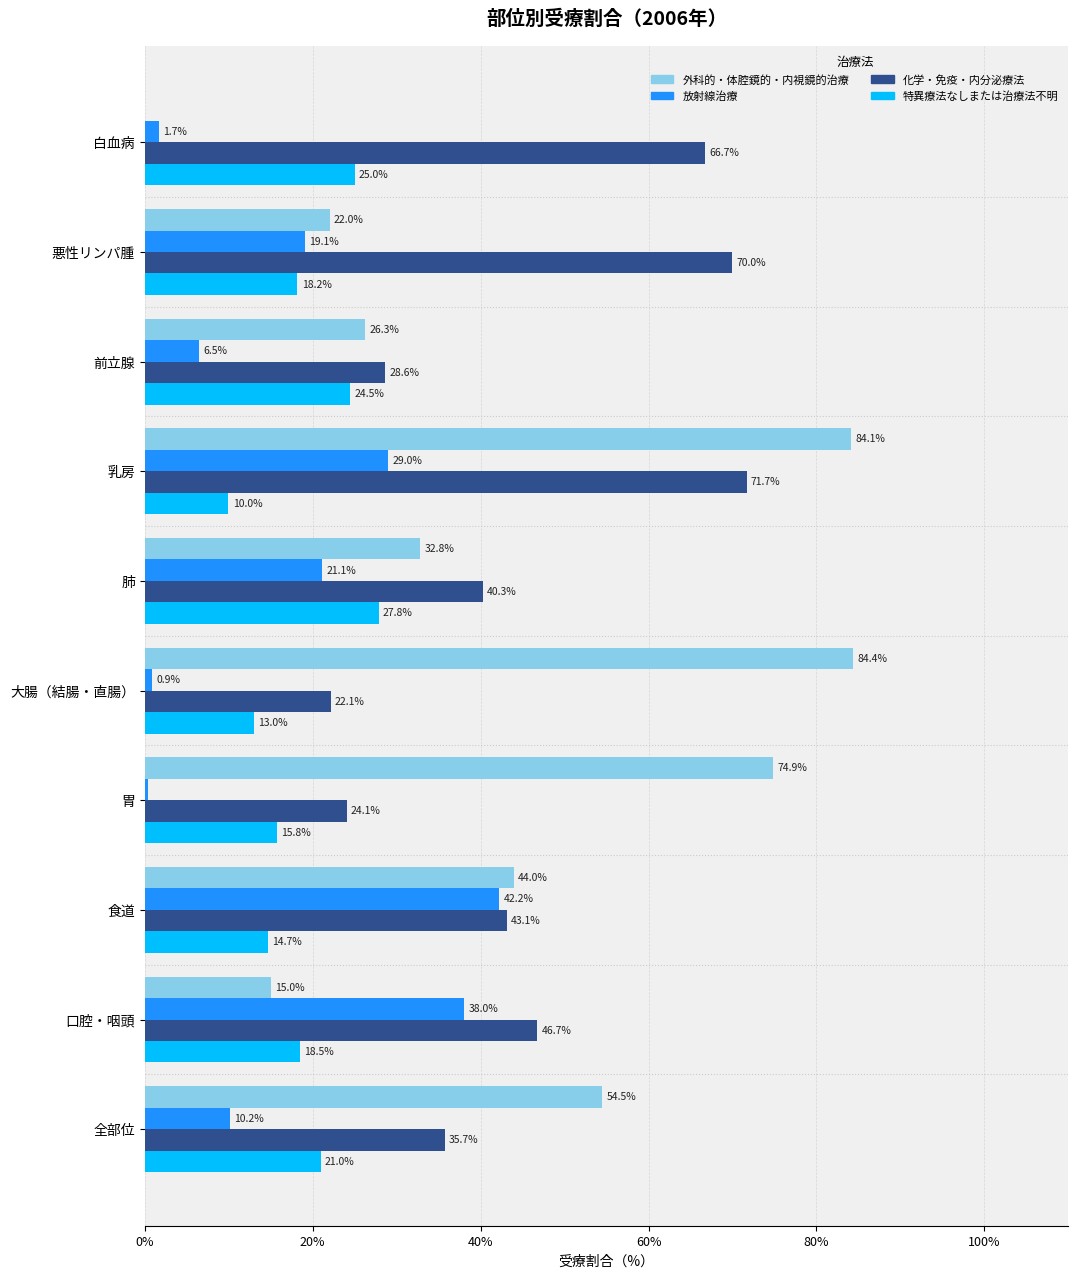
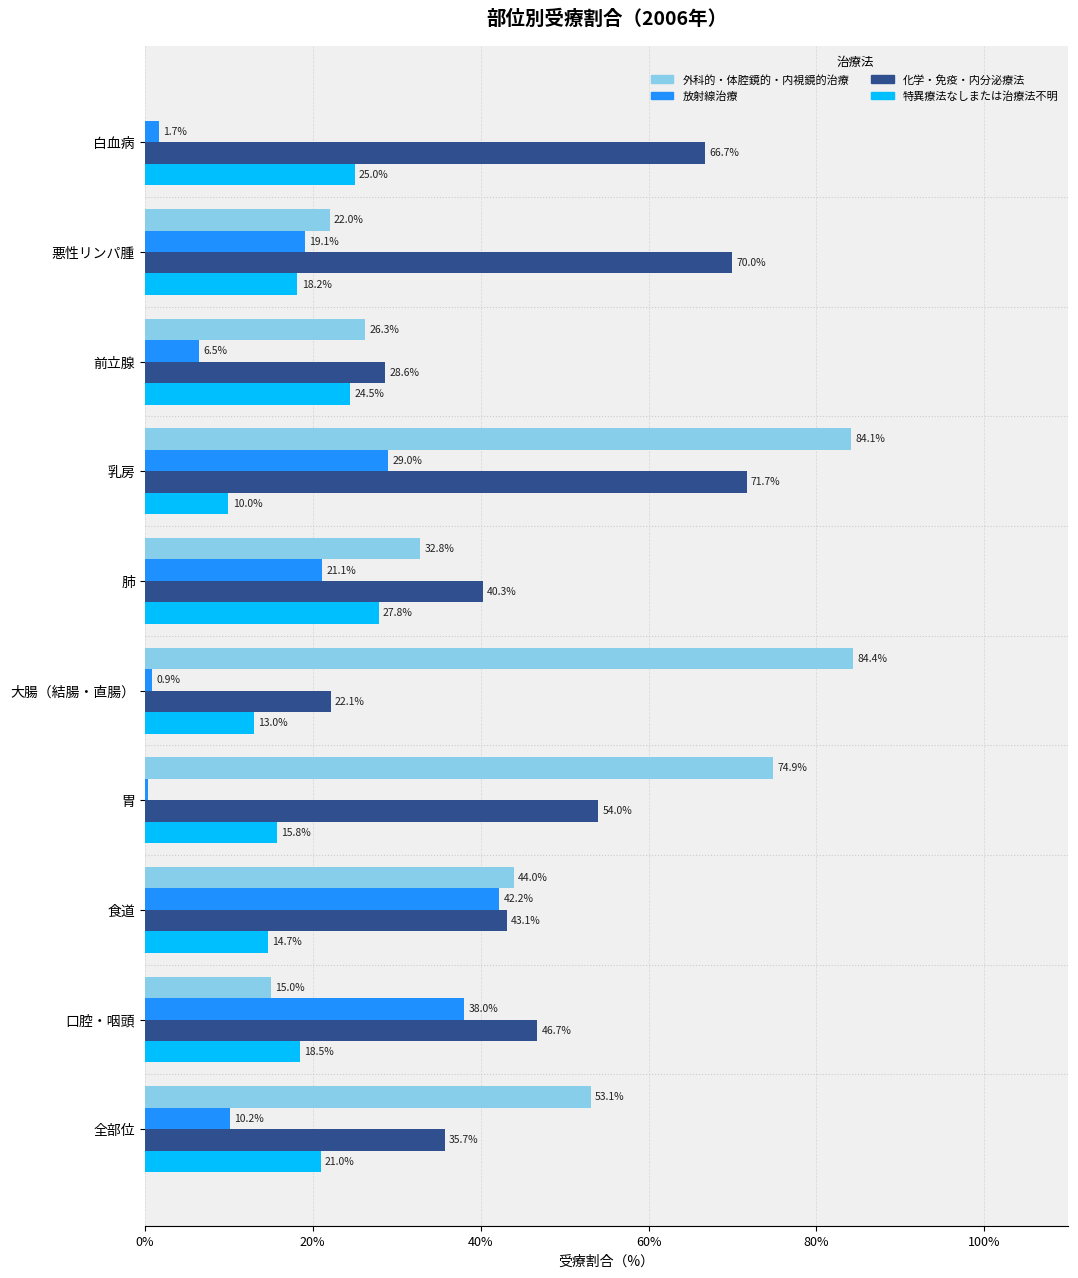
  {
    "外科的・体腔鏡的・内視鏡的治療": {
      "悪性リンパ腫": "22.0%",
      "前立腺": "26.3%",
      "乳房": "84.1%",
      "肺": "32.8%",
      "大腸（結腸・直腸）": "84.4%",
      "胃": "74.9%",
      "食道": "44.0%",
      "口腔・咽頭": "15.0%",
-     "全部位": "54.5%"
+     "全部位": "53.1%"
    },
    "化学・免疫・内分泌療法": {
      "白血病": "66.7%",
      "悪性リンパ腫": "70.0%",
      "前立腺": "28.6%",
      "乳房": "71.7%",
      "肺": "40.3%",
      "大腸（結腸・直腸）": "22.1%",
-     "胃": "24.1%",
+     "胃": "54.0%",
      "食道": "43.1%",
      "口腔・咽頭": "46.7%",
      "全部位": "35.7%"
    }
  }
